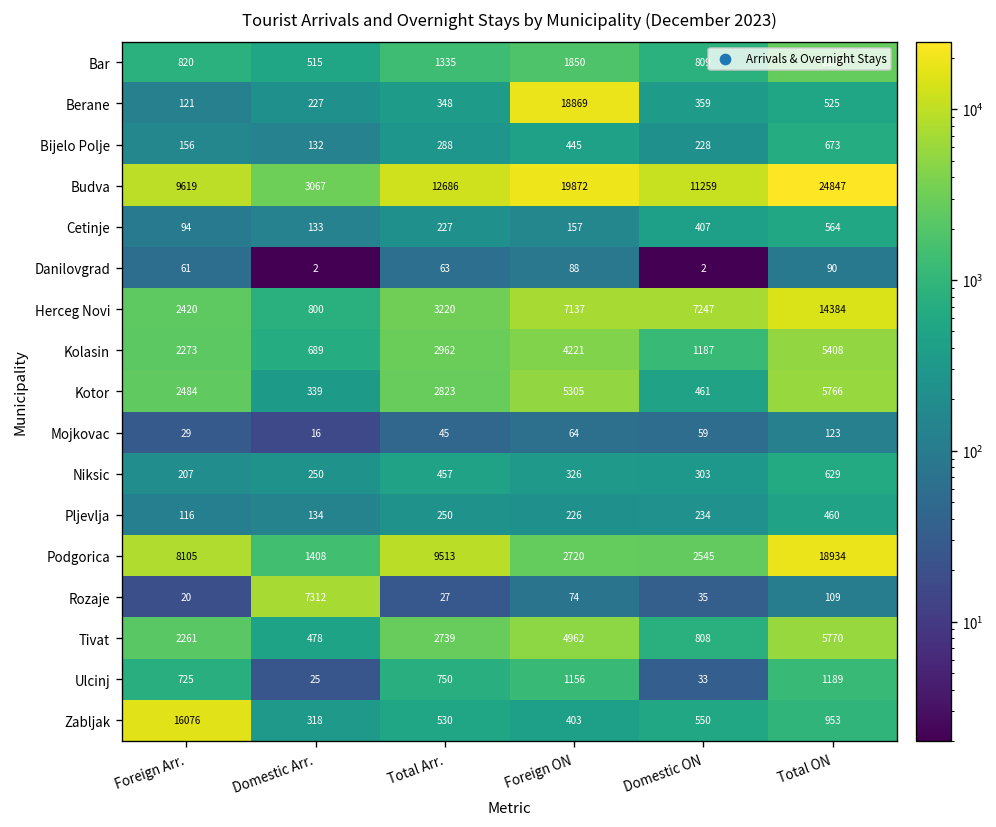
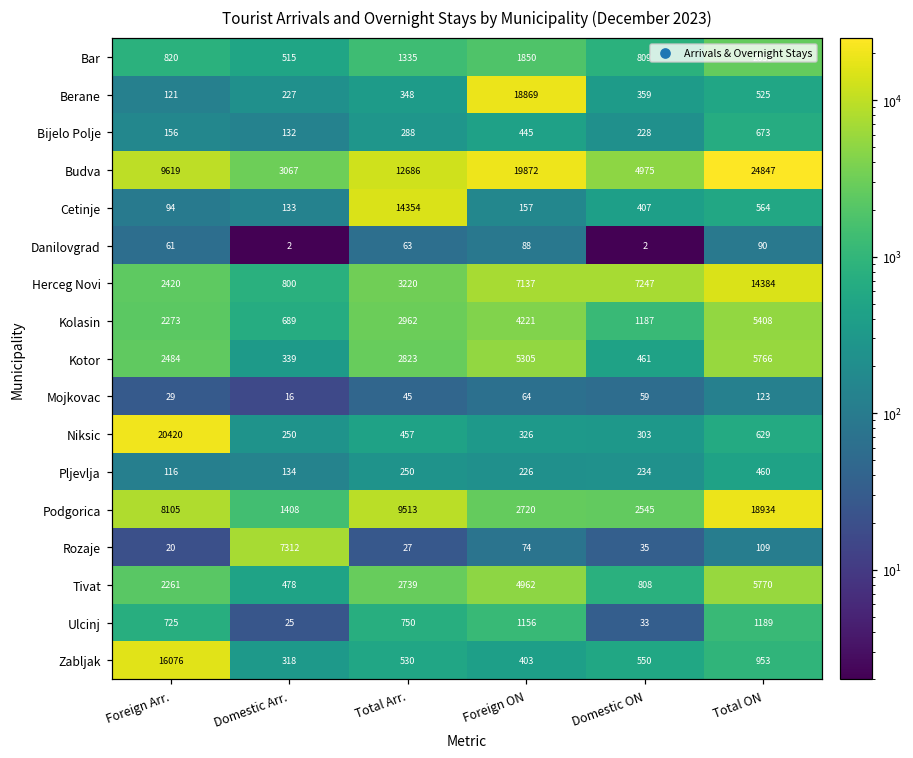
  {
    "Bar": {
      "Foreign Arr.": 820,
      "Domestic Arr.": 515,
      "Total Arr.": 1335,
      "Foreign ON": 1850
    },
    "Berane": {
      "Foreign Arr.": 121,
      "Domestic Arr.": 227,
      "Total Arr.": 348,
      "Foreign ON": 18869,
      "Domestic ON": 359,
      "Total ON": 525
    },
    "Bijelo Polje": {
      "Foreign Arr.": 156,
      "Domestic Arr.": 132,
      "Total Arr.": 288,
      "Foreign ON": 445,
      "Domestic ON": 228,
      "Total ON": 673
    },
    "Budva": {
      "Foreign Arr.": 9619,
      "Domestic Arr.": 3067,
      "Total Arr.": 12686,
      "Foreign ON": 19872,
-     "Domestic ON": 11259,
+     "Domestic ON": 4975,
      "Total ON": 24847
    },
    "Cetinje": {
      "Foreign Arr.": 94,
      "Domestic Arr.": 133,
-     "Total Arr.": 227,
+     "Total Arr.": 14354,
      "Foreign ON": 157,
      "Domestic ON": 407,
      "Total ON": 564
    },
    "Danilovgrad": {
      "Foreign Arr.": 61,
      "Domestic Arr.": 2,
      "Total Arr.": 63,
      "Foreign ON": 88,
      "Domestic ON": 2,
      "Total ON": 90
    },
    "Herceg Novi": {
      "Foreign Arr.": 2420,
      "Domestic Arr.": 800,
      "Total Arr.": 3220,
      "Foreign ON": 7137,
      "Domestic ON": 7247,
      "Total ON": 14384
    },
    "Kolasin": {
      "Foreign Arr.": 2273,
      "Domestic Arr.": 689,
      "Total Arr.": 2962,
      "Foreign ON": 4221,
      "Domestic ON": 1187,
      "Total ON": 5408
    },
    "Kotor": {
      "Foreign Arr.": 2484,
      "Domestic Arr.": 339,
      "Total Arr.": 2823,
      "Foreign ON": 5305,
      "Domestic ON": 461,
      "Total ON": 5766
    },
    "Mojkovac": {
      "Foreign Arr.": 29,
      "Domestic Arr.": 16,
      "Total Arr.": 45,
      "Foreign ON": 64,
      "Domestic ON": 59,
      "Total ON": 123
    },
    "Niksic": {
-     "Foreign Arr.": 207,
+     "Foreign Arr.": 20420,
      "Domestic Arr.": 250,
      "Total Arr.": 457,
      "Foreign ON": 326,
      "Domestic ON": 303,
      "Total ON": 629
    },
    "Pljevlja": {
      "Foreign Arr.": 116,
      "Domestic Arr.": 134,
      "Total Arr.": 250,
      "Foreign ON": 226,
      "Domestic ON": 234,
      "Total ON": 460
    },
    "Podgorica": {
      "Foreign Arr.": 8105,
      "Domestic Arr.": 1408,
      "Total Arr.": 9513,
      "Foreign ON": 2720,
      "Domestic ON": 2545,
      "Total ON": 18934
    },
    "Rozaje": {
      "Foreign Arr.": 20,
      "Domestic Arr.": 7312,
      "Total Arr.": 27,
      "Foreign ON": 74,
      "Domestic ON": 35,
      "Total ON": 109
    },
    "Tivat": {
      "Foreign Arr.": 2261,
      "Domestic Arr.": 478,
      "Total Arr.": 2739,
      "Foreign ON": 4962,
      "Domestic ON": 808,
      "Total ON": 5770
    },
    "Ulcinj": {
      "Foreign Arr.": 725,
      "Domestic Arr.": 25,
      "Total Arr.": 750,
      "Foreign ON": 1156,
      "Domestic ON": 33,
      "Total ON": 1189
    },
    "Zabljak": {
      "Foreign Arr.": 16076,
      "Domestic Arr.": 318,
      "Total Arr.": 530,
      "Foreign ON": 403,
      "Domestic ON": 550,
      "Total ON": 953
    }
  }
